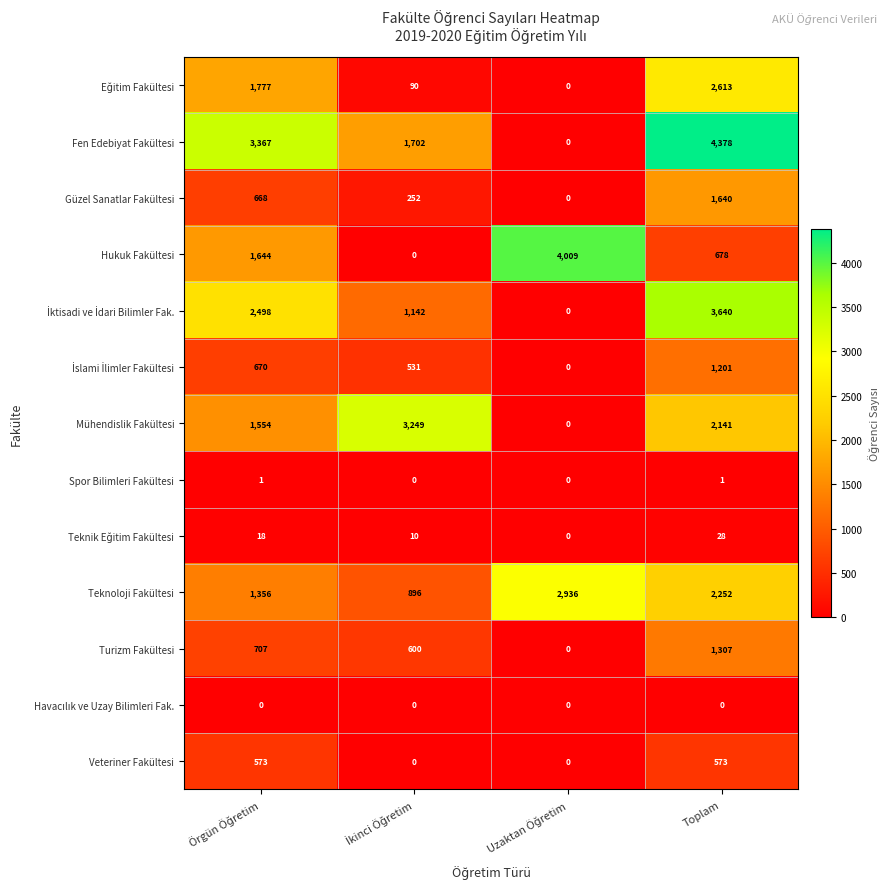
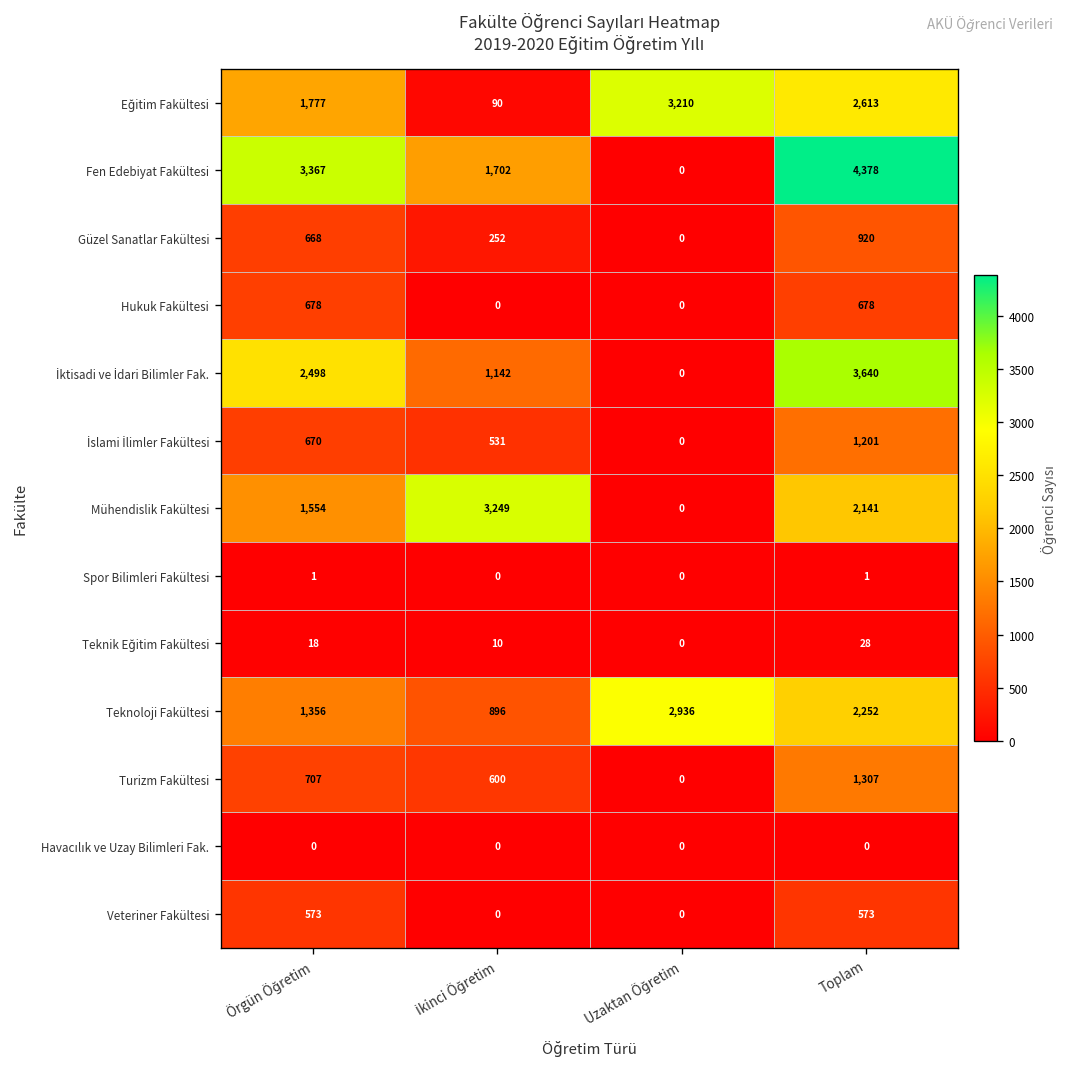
  {
    "Eğitim Fakültesi": {
      "Örgün Öğretim": "1,777",
      "İkinci Öğretim": "90",
-     "Uzaktan Öğretim": "0",
+     "Uzaktan Öğretim": "3,210",
      "Toplam": "2,613"
    },
    "Fen Edebiyat Fakültesi": {
      "Örgün Öğretim": "3,367",
      "İkinci Öğretim": "1,702",
      "Uzaktan Öğretim": "0",
      "Toplam": "4,378"
    },
    "Güzel Sanatlar Fakültesi": {
      "Örgün Öğretim": "668",
      "İkinci Öğretim": "252",
      "Uzaktan Öğretim": "0",
-     "Toplam": "1,640"
+     "Toplam": "920"
    },
    "Hukuk Fakültesi": {
-     "Örgün Öğretim": "1,644",
+     "Örgün Öğretim": "678",
      "İkinci Öğretim": "0",
-     "Uzaktan Öğretim": "4,009",
+     "Uzaktan Öğretim": "0",
      "Toplam": "678"
    },
    "İktisadi ve İdari Bilimler Fak.": {
      "Örgün Öğretim": "2,498",
      "İkinci Öğretim": "1,142",
      "Uzaktan Öğretim": "0",
      "Toplam": "3,640"
    },
    "İslami İlimler Fakültesi": {
      "Örgün Öğretim": "670",
      "İkinci Öğretim": "531",
      "Uzaktan Öğretim": "0",
      "Toplam": "1,201"
    },
    "Mühendislik Fakültesi": {
      "Örgün Öğretim": "1,554",
      "İkinci Öğretim": "3,249",
      "Uzaktan Öğretim": "0",
      "Toplam": "2,141"
    },
    "Spor Bilimleri Fakültesi": {
      "Örgün Öğretim": "1",
      "İkinci Öğretim": "0",
      "Uzaktan Öğretim": "0",
      "Toplam": "1"
    },
    "Teknik Eğitim Fakültesi": {
      "Örgün Öğretim": "18",
      "İkinci Öğretim": "10",
      "Uzaktan Öğretim": "0",
      "Toplam": "28"
    },
    "Teknoloji Fakültesi": {
      "Örgün Öğretim": "1,356",
      "İkinci Öğretim": "896",
      "Uzaktan Öğretim": "2,936",
      "Toplam": "2,252"
    },
    "Turizm Fakültesi": {
      "Örgün Öğretim": "707",
      "İkinci Öğretim": "600",
      "Uzaktan Öğretim": "0",
      "Toplam": "1,307"
    },
    "Havacılık ve Uzay Bilimleri Fak.": {
      "Örgün Öğretim": "0",
      "İkinci Öğretim": "0",
      "Uzaktan Öğretim": "0",
      "Toplam": "0"
    },
    "Veteriner Fakültesi": {
      "Örgün Öğretim": "573",
      "İkinci Öğretim": "0",
      "Uzaktan Öğretim": "0",
      "Toplam": "573"
    }
  }
